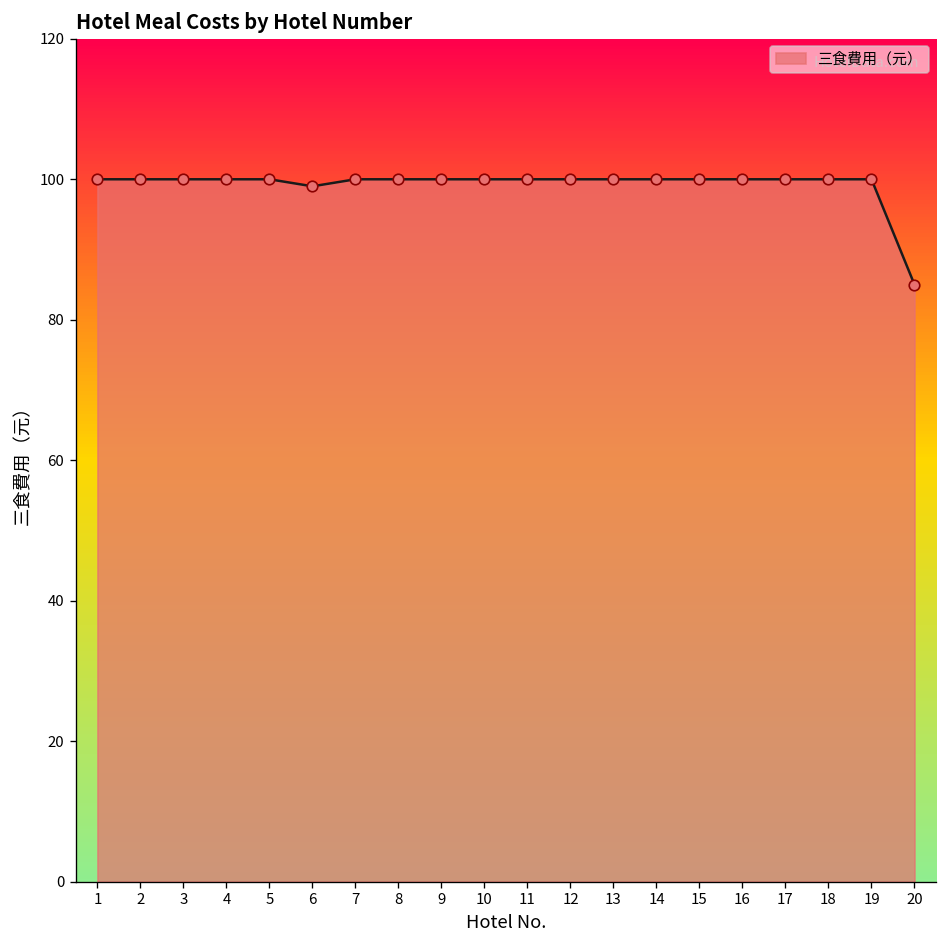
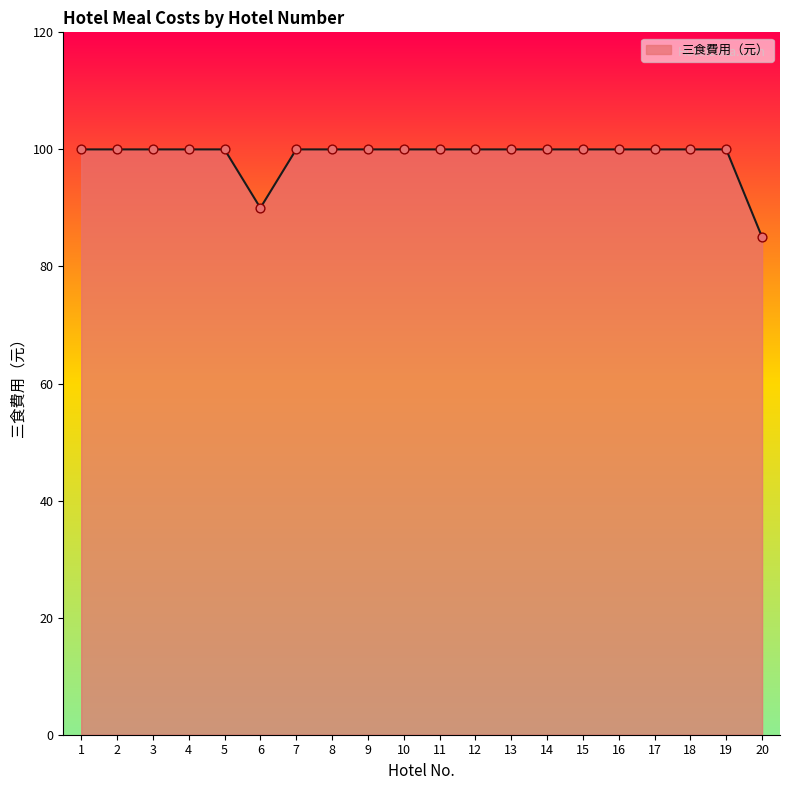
  {
    "1": 100,
    "2": 100,
    "3": 100,
    "4": 100,
    "5": 100,
-   "6": 99,
+   "6": 90,
    "7": 100,
    "8": 100,
    "9": 100,
    "10": 100,
    "11": 100,
    "12": 100,
    "13": 100,
    "14": 100,
    "15": 100,
    "16": 100,
    "17": 100,
    "18": 100,
    "19": 100,
    "20": 85
  }
